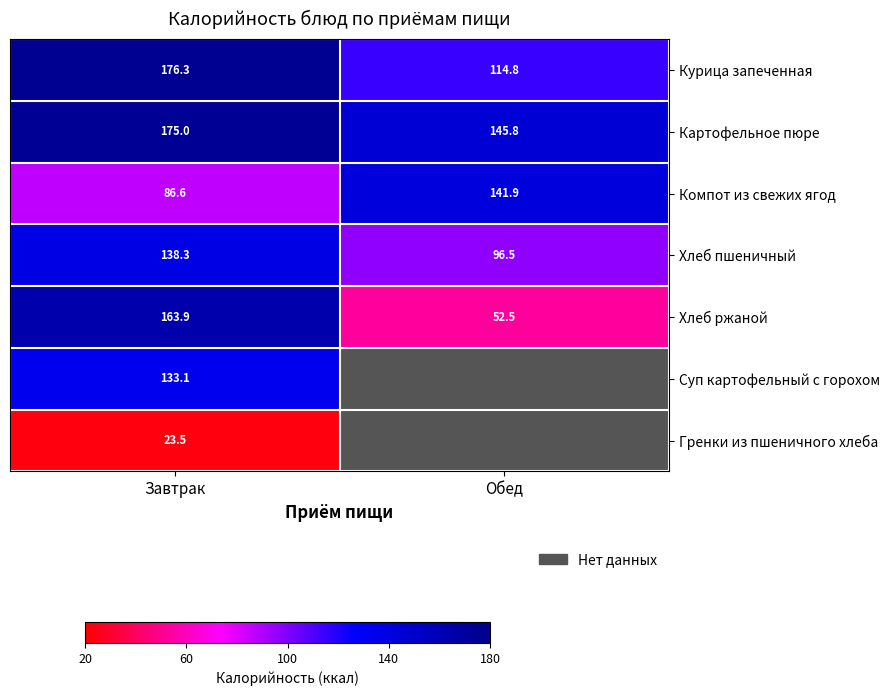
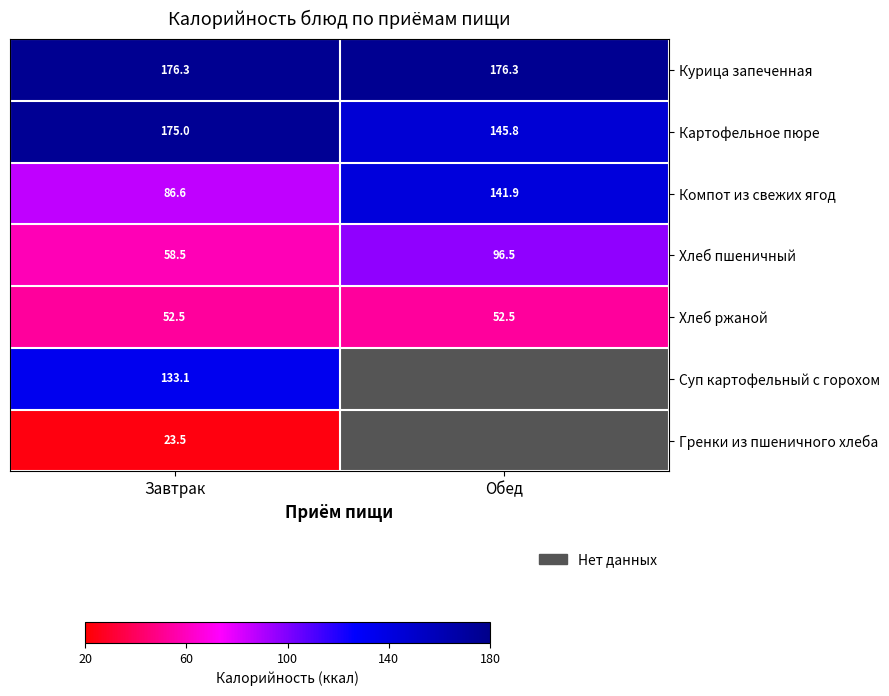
  {
    "Курица запеченная": {
      "Завтрак": 176.3,
-     "Обед": 114.8
+     "Обед": 176.3
    },
    "Картофельное пюре": {
      "Завтрак": 175.0,
      "Обед": 145.8
    },
    "Компот из свежих ягод": {
      "Завтрак": 86.6,
      "Обед": 141.9
    },
    "Хлеб пшеничный": {
-     "Завтрак": 138.3,
+     "Завтрак": 58.5,
      "Обед": 96.5
    },
    "Хлеб ржаной": {
-     "Завтрак": 163.9,
+     "Завтрак": 52.5,
      "Обед": 52.5
    },
    "Суп картофельный с горохом": {
      "Завтрак": 133.1
    },
    "Гренки из пшеничного хлеба": {
      "Завтрак": 23.5
    }
  }
